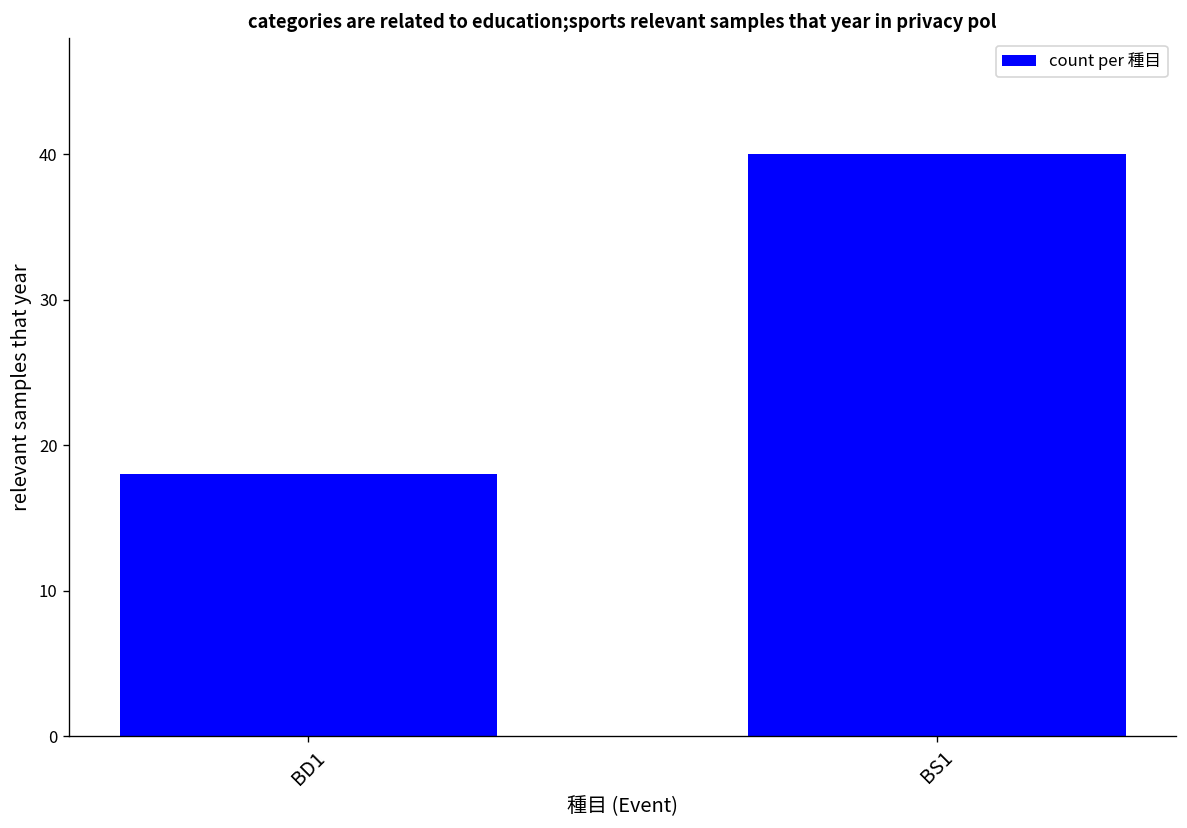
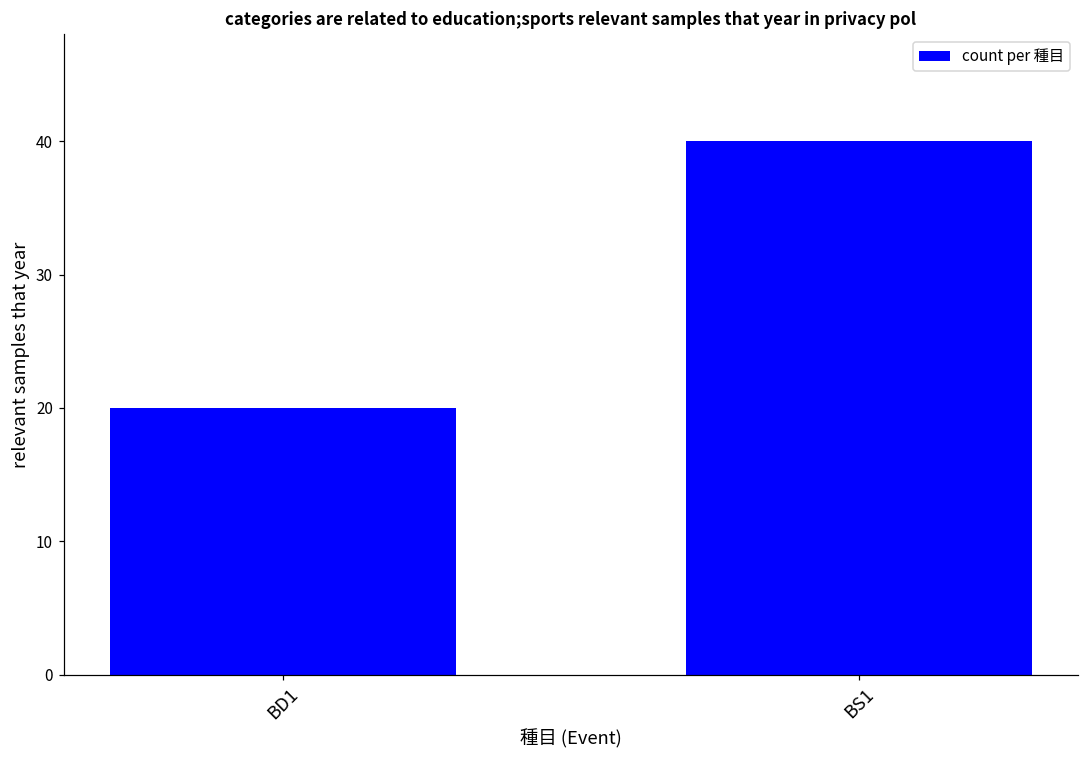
  {
-   "BD1": 18,
+   "BD1": 20,
    "BS1": 40
  }
